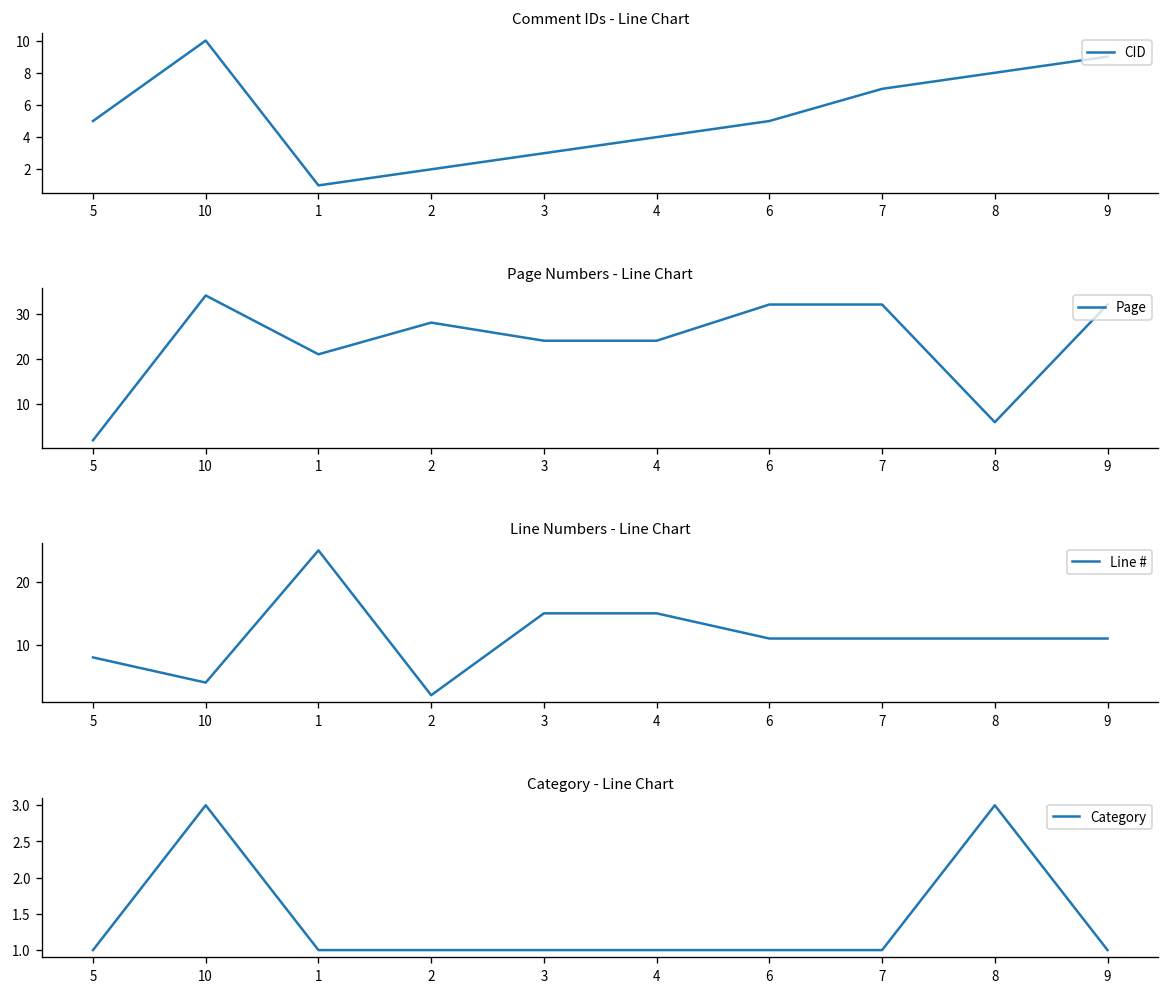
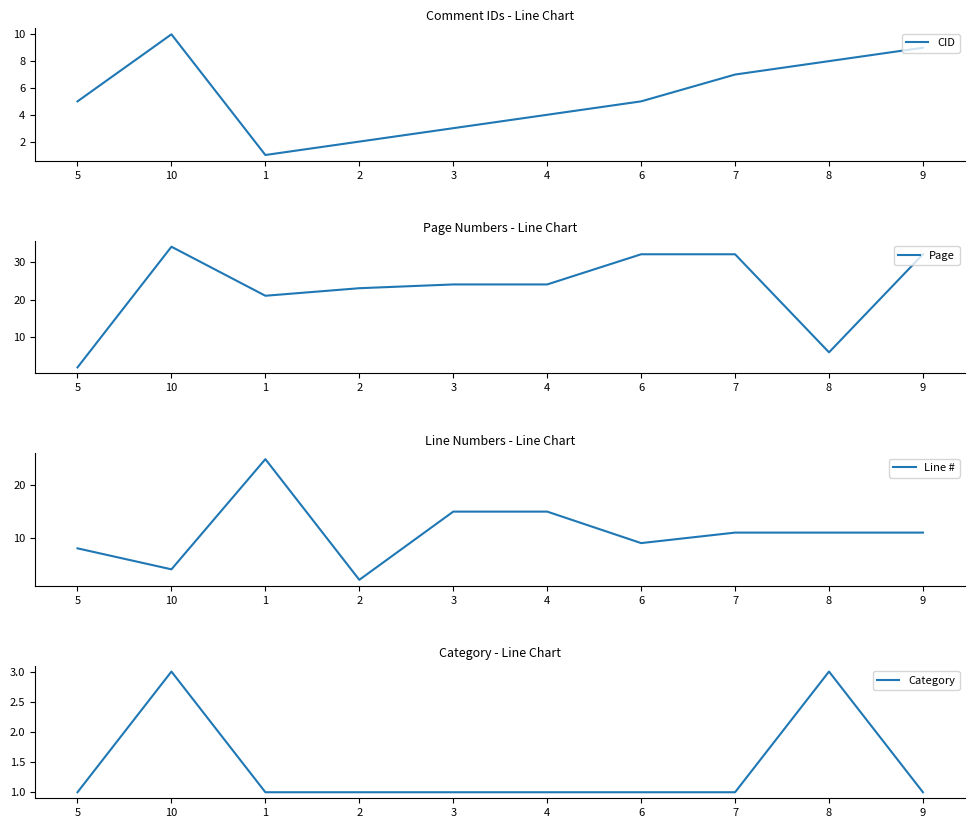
  {
    "Comment IDs - Line Chart": {
      "5": 5.0,
      "10": 10.0,
      "1": 1.0,
      "2": 2.0,
      "3": 3.0,
      "4": 4.0,
      "6": 5.0,
      "7": 7.0,
      "8": 8.0
    },
    "Page Numbers - Line Chart": {
      "5": 2,
      "10": 34,
      "1": 21,
-     "2": 28,
+     "2": 23,
      "3": 24,
      "4": 24,
      "6": 32,
      "7": 32,
      "8": 6
    },
    "Line Numbers - Line Chart": {
      "5": 8,
      "10": 4,
      "1": 25,
      "2": 2,
      "3": 15,
      "4": 15,
-     "6": 11,
+     "6": 9,
      "7": 11,
      "8": 11,
      "9": 11
    },
    "Category - Line Chart": {
      "5": 1.0,
      "10": 3.0,
      "1": 1.0,
      "2": 1.0,
      "3": 1.0,
      "4": 1.0,
      "6": 1.0,
      "7": 1.0,
      "8": 3.0,
      "9": 1.0
    }
  }
